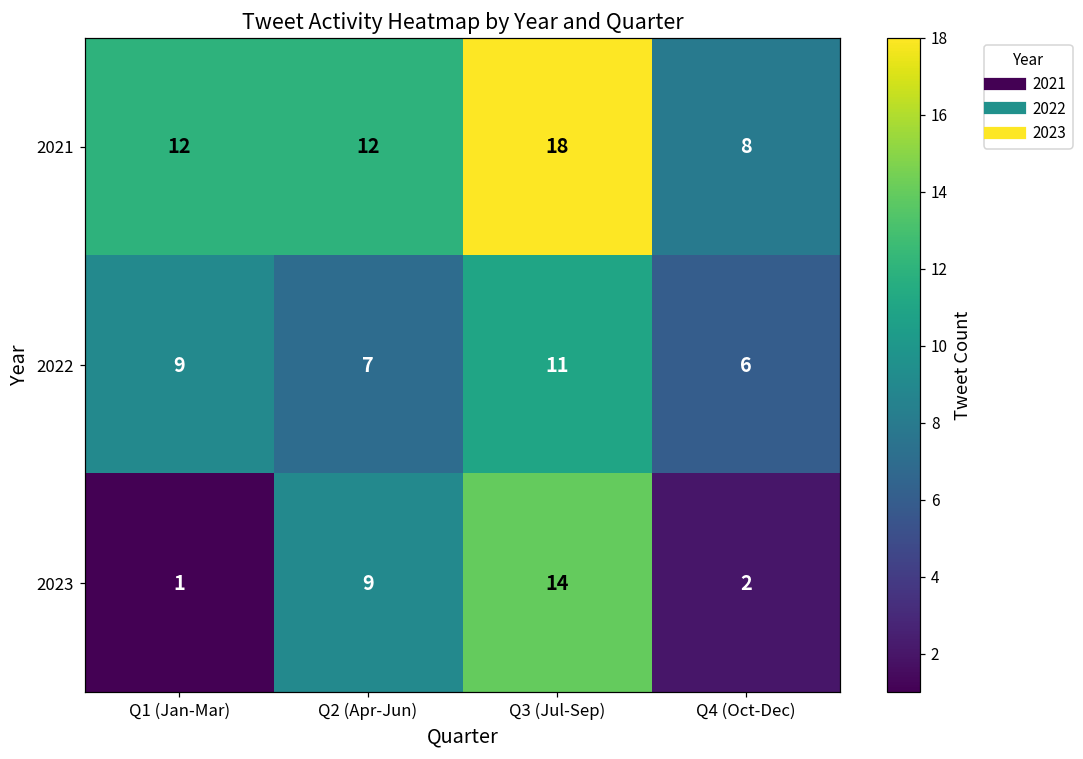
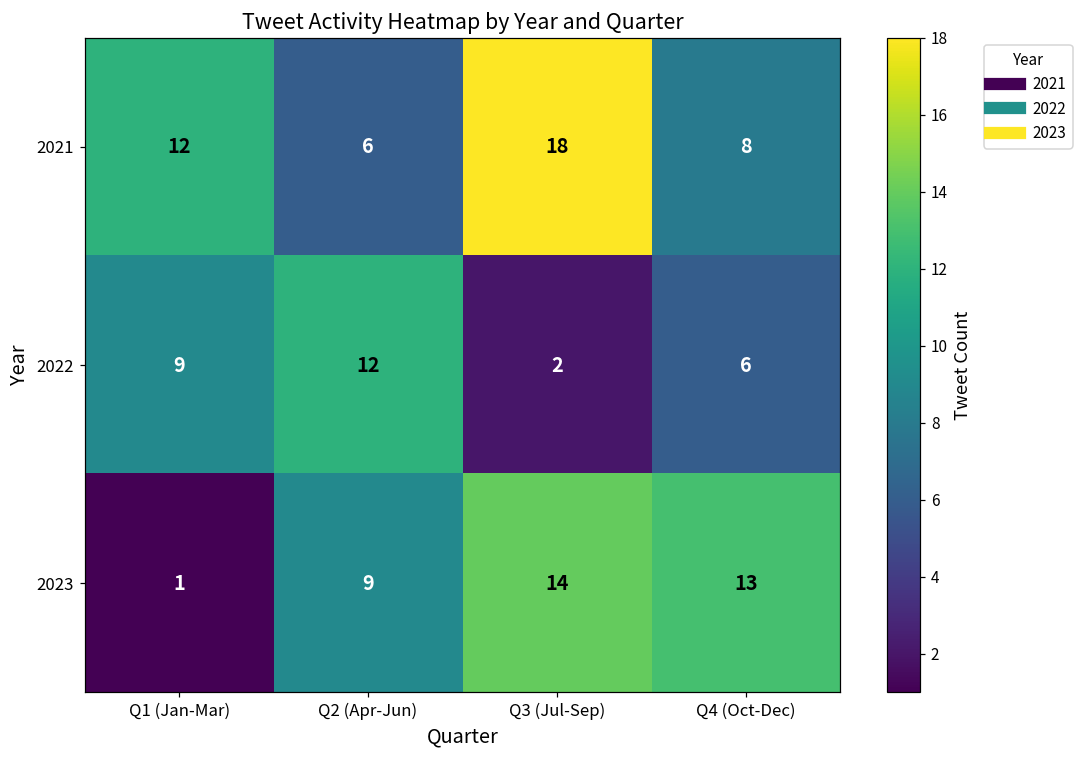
  {
    "2021": {
      "Q1 (Jan-Mar)": 12,
-     "Q2 (Apr-Jun)": 12,
+     "Q2 (Apr-Jun)": 6,
      "Q3 (Jul-Sep)": 18,
      "Q4 (Oct-Dec)": 8
    },
    "2022": {
      "Q1 (Jan-Mar)": 9,
-     "Q2 (Apr-Jun)": 7,
-     "Q3 (Jul-Sep)": 11,
+     "Q2 (Apr-Jun)": 12,
+     "Q3 (Jul-Sep)": 2,
      "Q4 (Oct-Dec)": 6
    },
    "2023": {
      "Q1 (Jan-Mar)": 1,
      "Q2 (Apr-Jun)": 9,
      "Q3 (Jul-Sep)": 14,
-     "Q4 (Oct-Dec)": 2
+     "Q4 (Oct-Dec)": 13
    }
  }
